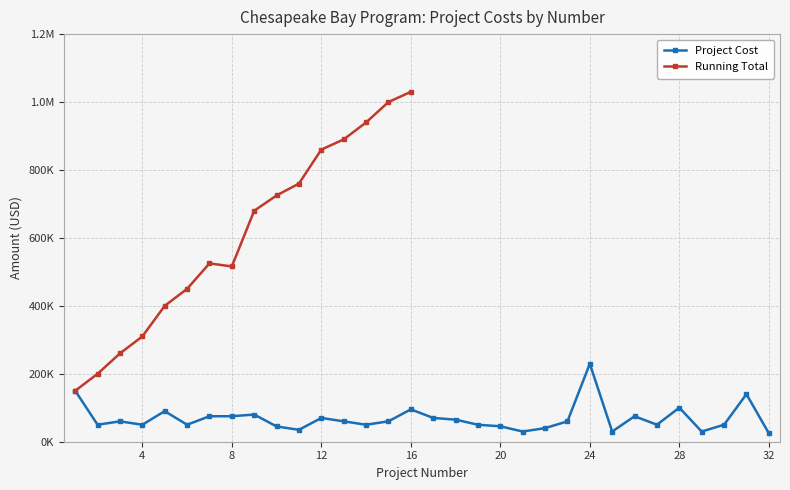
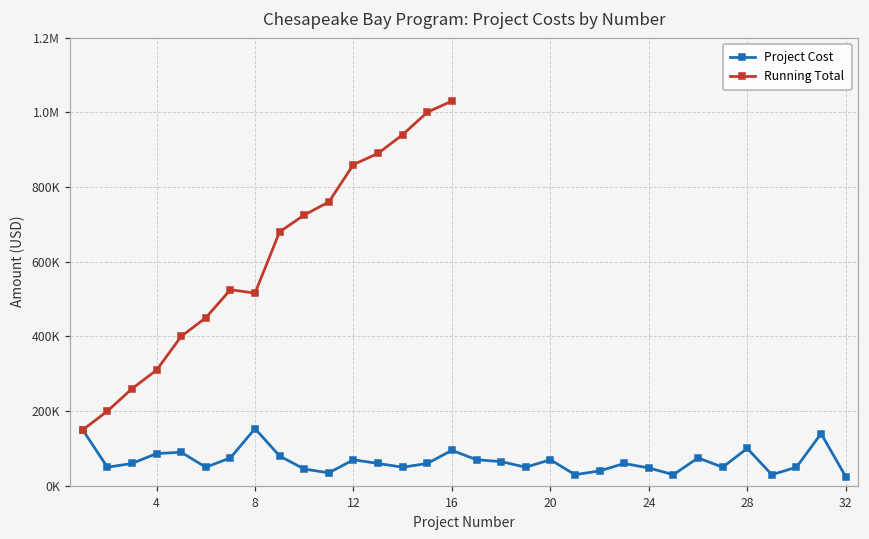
  {
    "Project Cost": {
-     "4": 50000,
-     "8": 80000,
+     "4": 90000,
+     "8": 150000,
      "12": 70000,
      "16": 100000,
-     "20": 50000,
-     "24": 230000,
+     "20": 70000,
+     "24": 50000,
      "28": 100000,
      "32": 30000
    },
    "Running Total": {
      "4": 310000,
      "8": 520000,
      "12": 860000,
      "16": 1030000
    }
  }
